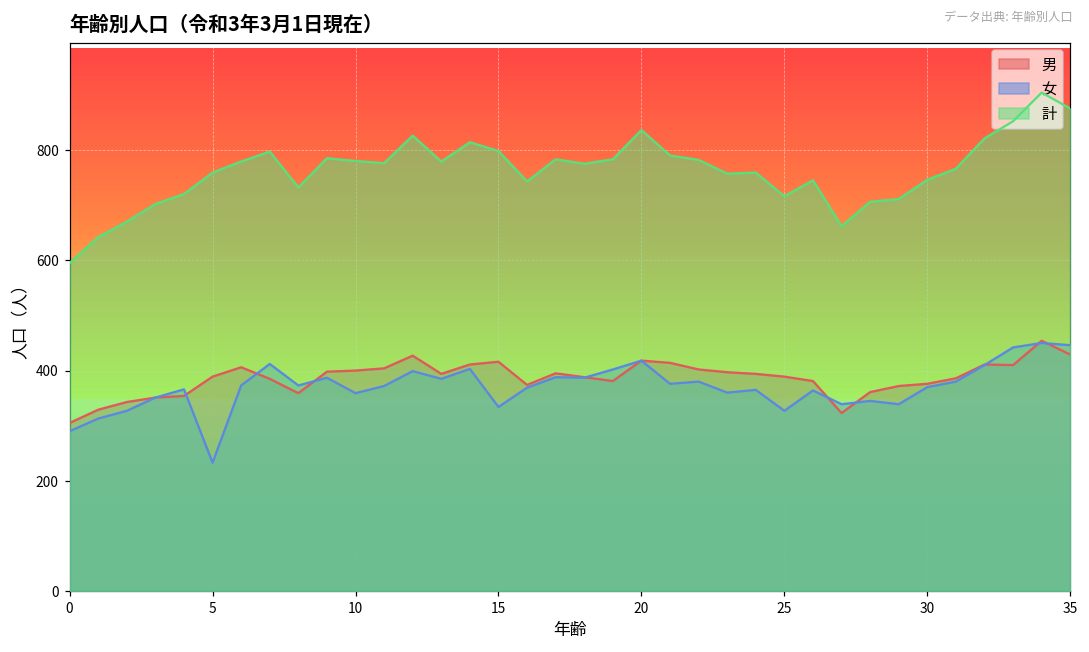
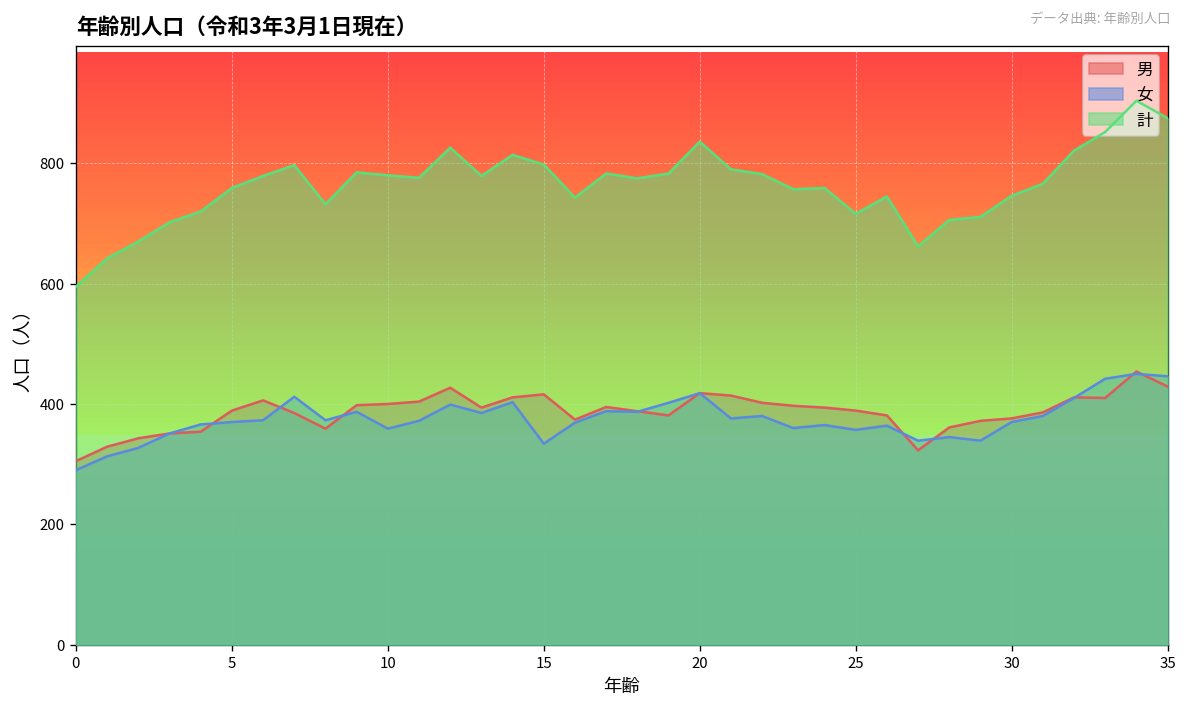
  {
    "女": {
-     "5": 230,
+     "5": 370,
      "10": 360,
      "15": 330,
-     "25": 330,
+     "25": 360,
      "30": 370
    }
  }
